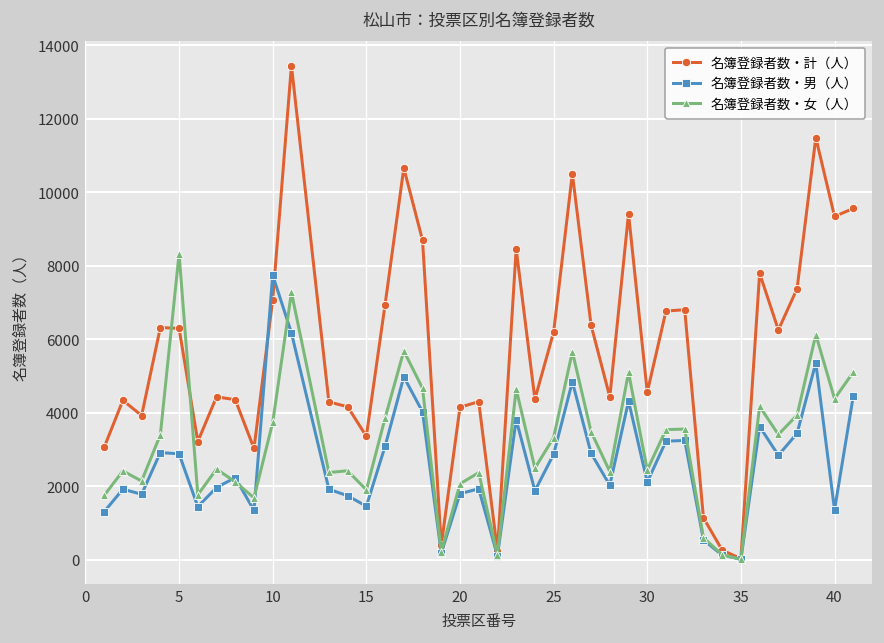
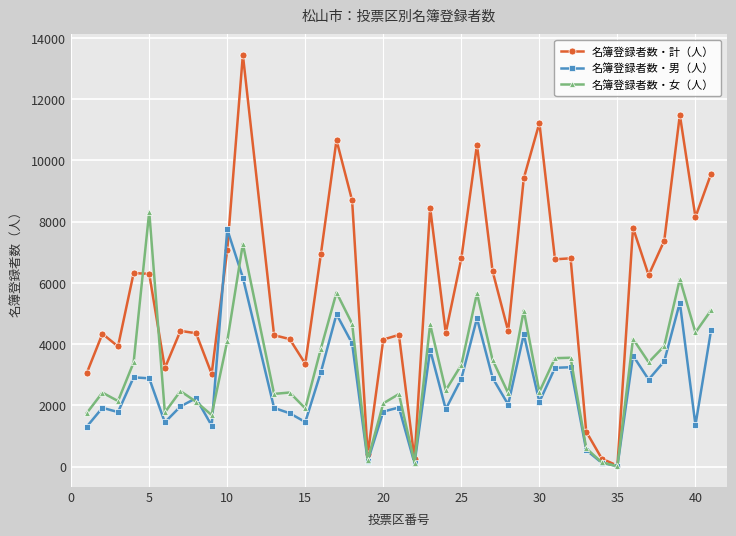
  {
    "名簿登録者数・計（人）": {
      "5": 6300,
      "10": 7100,
      "15": 3400,
      "20": 4200,
-     "25": 6200,
-     "30": 4600,
-     "40": 9300
+     "25": 6800,
+     "30": 11200,
+     "40": 8200
    },
    "名簿登録者数・男（人）": {
      "5": 2900,
      "10": 7700,
      "15": 1500,
      "20": 1800,
      "25": 2900,
      "30": 2100,
      "40": 1400
    },
    "名簿登録者数・女（人）": {
      "5": 8300,
-     "10": 3700,
+     "10": 4100,
      "15": 1900,
      "20": 2100,
      "25": 3300,
      "30": 2400,
      "40": 4400
    }
  }
